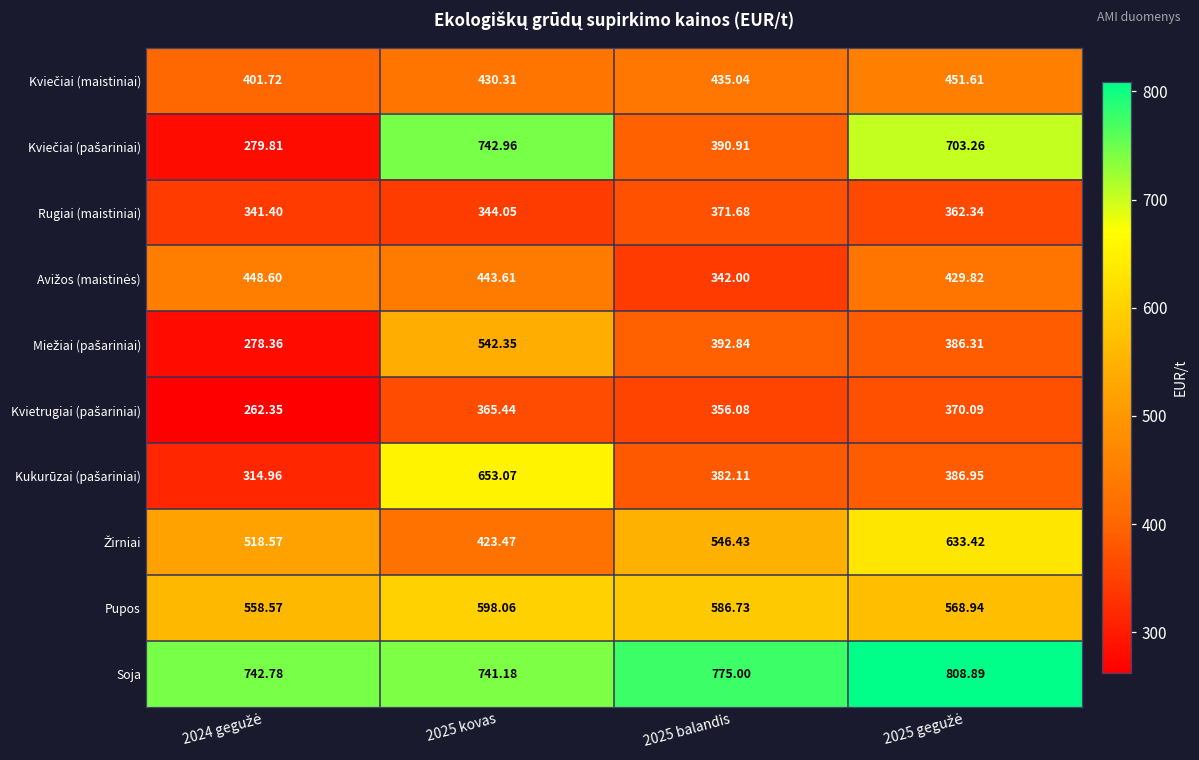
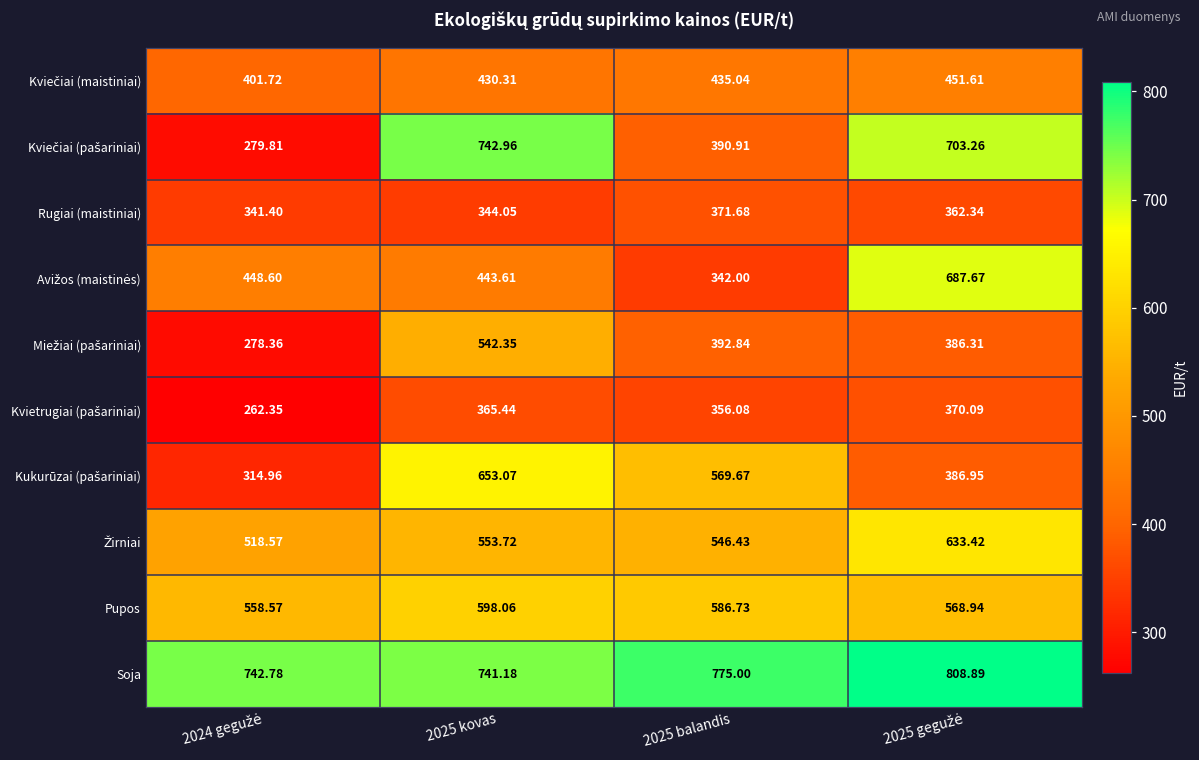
  {
    "Kviečiai (maistiniai)": {
      "2024 gegužė": 401.72,
      "2025 kovas": 430.31,
      "2025 balandis": 435.04,
      "2025 gegužė": 451.61
    },
    "Kviečiai (pašariniai)": {
      "2024 gegužė": 279.81,
      "2025 kovas": 742.96,
      "2025 balandis": 390.91,
      "2025 gegužė": 703.26
    },
    "Rugiai (maistiniai)": {
      "2024 gegužė": 341.40,
      "2025 kovas": 344.05,
      "2025 balandis": 371.68,
      "2025 gegužė": 362.34
    },
    "Avižos (maistinės)": {
      "2024 gegužė": 448.60,
      "2025 kovas": 443.61,
      "2025 balandis": 342.00,
-     "2025 gegužė": 429.82
+     "2025 gegužė": 687.67
    },
    "Miežiai (pašariniai)": {
      "2024 gegužė": 278.36,
      "2025 kovas": 542.35,
      "2025 balandis": 392.84,
      "2025 gegužė": 386.31
    },
    "Kvietrugiai (pašariniai)": {
      "2024 gegužė": 262.35,
      "2025 kovas": 365.44,
      "2025 balandis": 356.08,
      "2025 gegužė": 370.09
    },
    "Kukurūzai (pašariniai)": {
      "2024 gegužė": 314.96,
      "2025 kovas": 653.07,
-     "2025 balandis": 382.11,
+     "2025 balandis": 569.67,
      "2025 gegužė": 386.95
    },
    "Žirniai": {
      "2024 gegužė": 518.57,
-     "2025 kovas": 423.47,
+     "2025 kovas": 553.72,
      "2025 balandis": 546.43,
      "2025 gegužė": 633.42
    },
    "Pupos": {
      "2024 gegužė": 558.57,
      "2025 kovas": 598.06,
      "2025 balandis": 586.73,
      "2025 gegužė": 568.94
    },
    "Soja": {
      "2024 gegužė": 742.78,
      "2025 kovas": 741.18,
      "2025 balandis": 775.00,
      "2025 gegužė": 808.89
    }
  }
